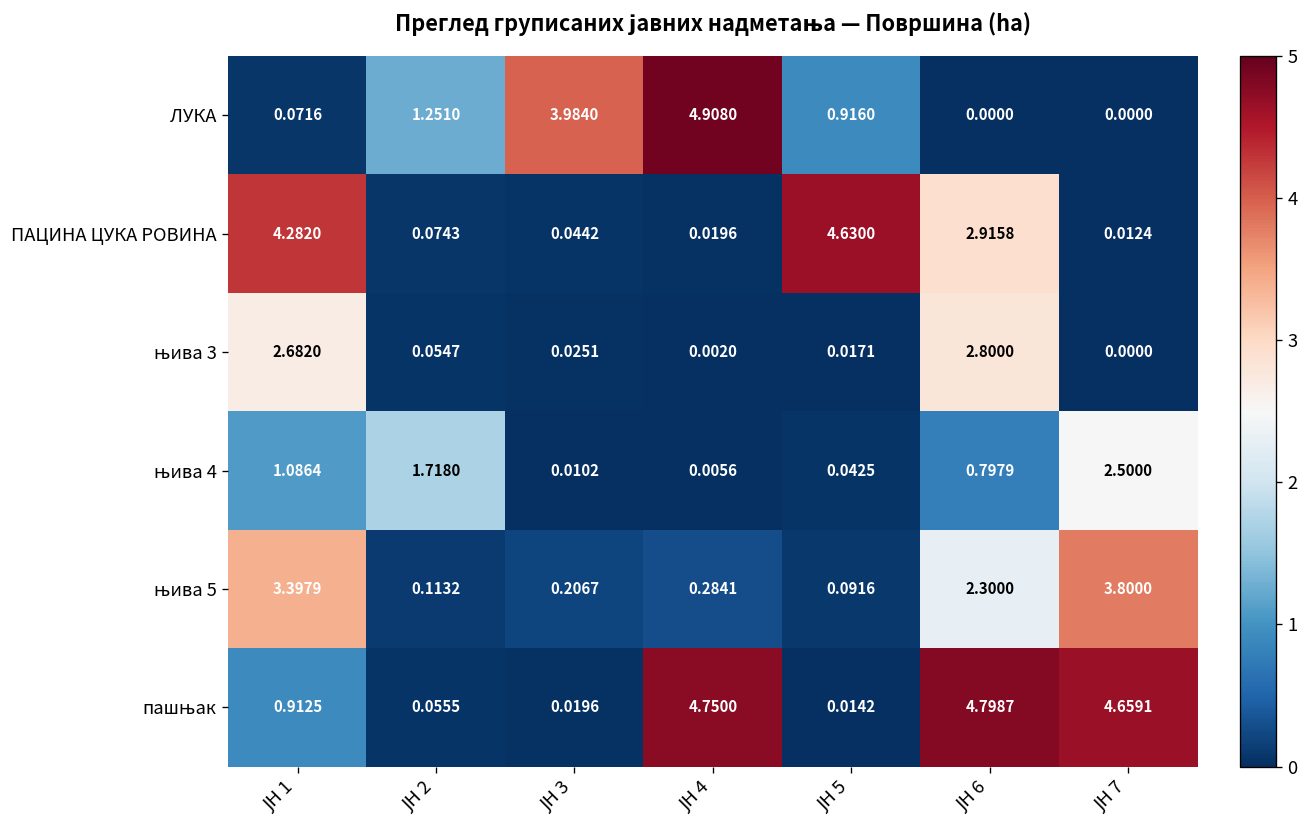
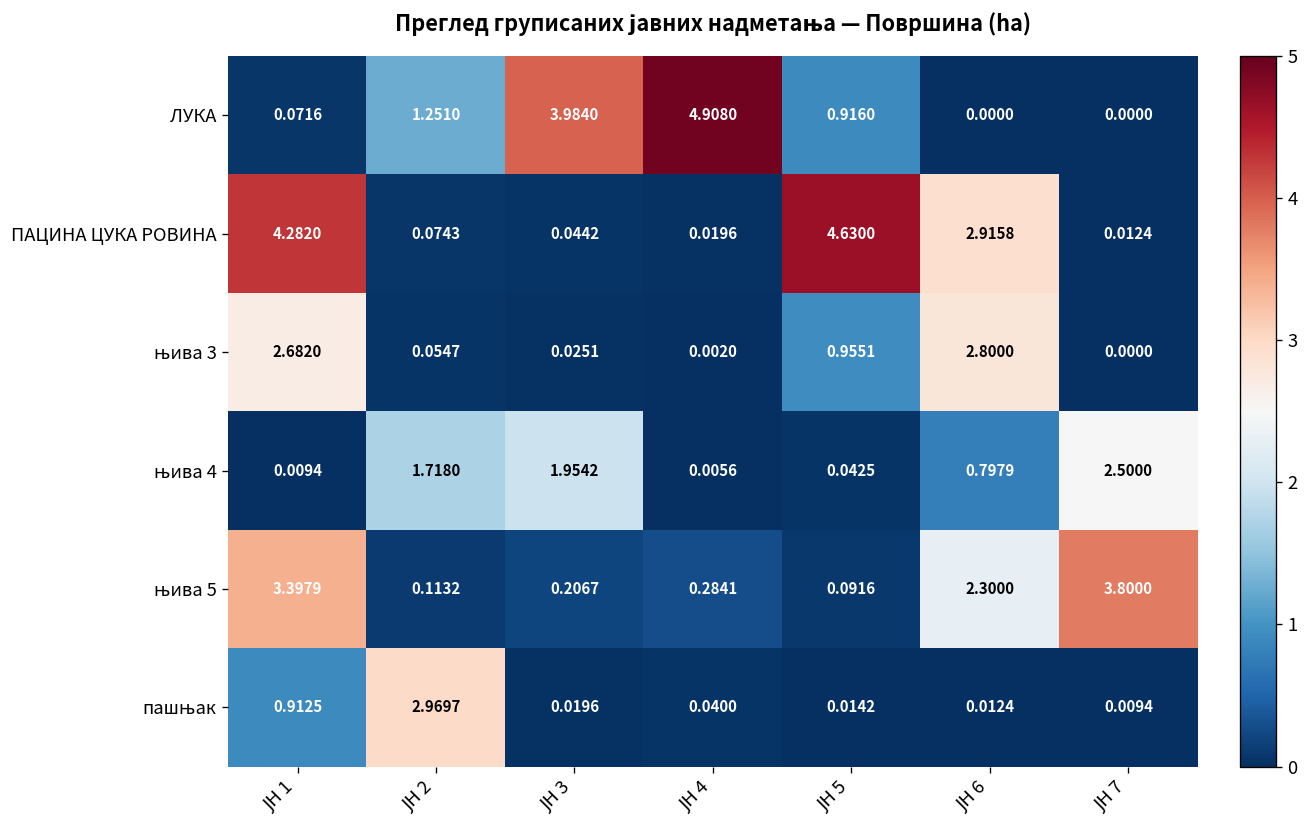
  {
    "ЛУКА": {
      "ЈН 1": 0.0716,
      "ЈН 2": 1.2510,
      "ЈН 3": 3.9840,
      "ЈН 4": 4.9080,
      "ЈН 5": 0.9160,
      "ЈН 6": 0.0000,
      "ЈН 7": 0.0000
    },
    "ПАЦИНА ЦУКА РОВИНА": {
      "ЈН 1": 4.2820,
      "ЈН 2": 0.0743,
      "ЈН 3": 0.0442,
      "ЈН 4": 0.0196,
      "ЈН 5": 4.6300,
      "ЈН 6": 2.9158,
      "ЈН 7": 0.0124
    },
    "њива 3": {
      "ЈН 1": 2.6820,
      "ЈН 2": 0.0547,
      "ЈН 3": 0.0251,
      "ЈН 4": 0.0020,
-     "ЈН 5": 0.0171,
+     "ЈН 5": 0.9551,
      "ЈН 6": 2.8000,
      "ЈН 7": 0.0000
    },
    "њива 4": {
-     "ЈН 1": 1.0864,
+     "ЈН 1": 0.0094,
      "ЈН 2": 1.7180,
-     "ЈН 3": 0.0102,
+     "ЈН 3": 1.9542,
      "ЈН 4": 0.0056,
      "ЈН 5": 0.0425,
      "ЈН 6": 0.7979,
      "ЈН 7": 2.5000
    },
    "њива 5": {
      "ЈН 1": 3.3979,
      "ЈН 2": 0.1132,
      "ЈН 3": 0.2067,
      "ЈН 4": 0.2841,
      "ЈН 5": 0.0916,
      "ЈН 6": 2.3000,
      "ЈН 7": 3.8000
    },
    "пашњак": {
      "ЈН 1": 0.9125,
-     "ЈН 2": 0.0555,
+     "ЈН 2": 2.9697,
      "ЈН 3": 0.0196,
-     "ЈН 4": 4.7500,
+     "ЈН 4": 0.0400,
      "ЈН 5": 0.0142,
-     "ЈН 6": 4.7987,
-     "ЈН 7": 4.6591
+     "ЈН 6": 0.0124,
+     "ЈН 7": 0.0094
    }
  }
